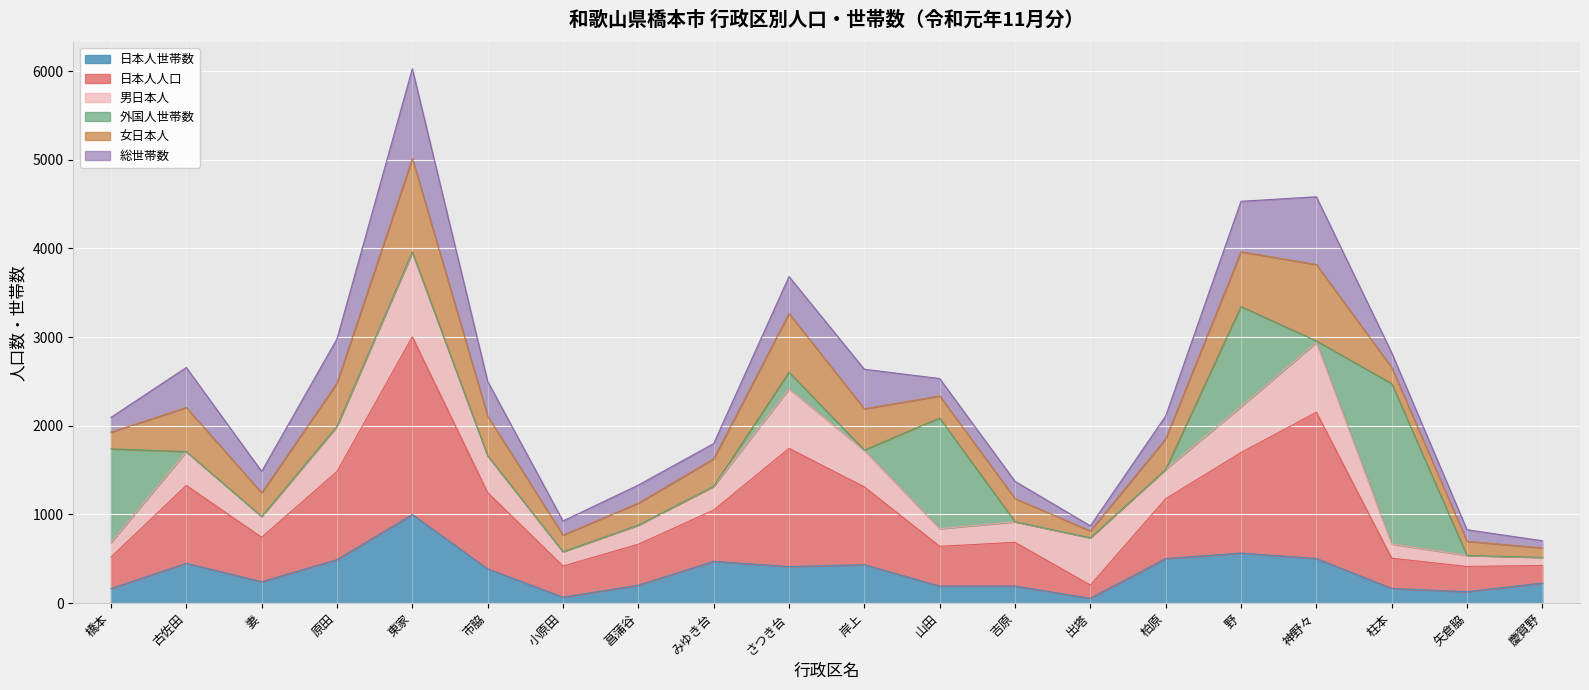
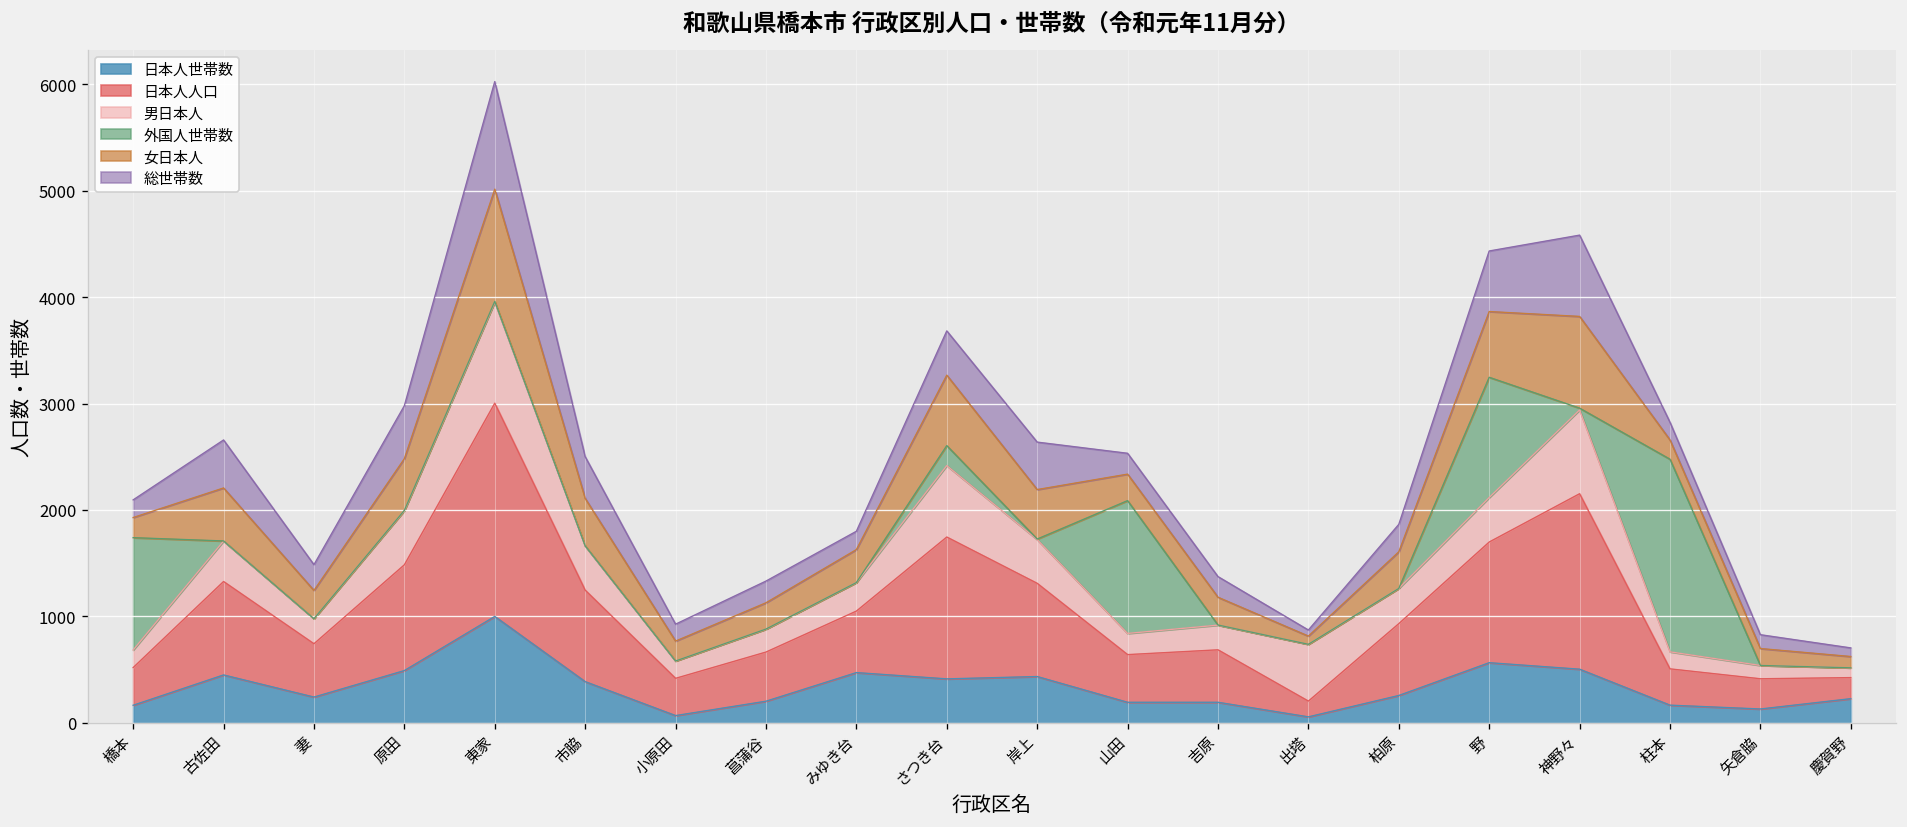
  {
    "日本人世帯数": {
      "橋本": 200,
      "古佐田": 500,
      "妻": 200,
      "原田": 500,
      "東家": 1000,
      "市脇": 400,
      "小原田": 100,
      "菖蒲谷": 200,
      "みゆき台": 500,
      "さつき台": 400,
      "岸上": 400,
      "山田": 200,
      "吉原": 200,
      "出塔": 100,
-     "柏原": 500,
+     "柏原": 300,
      "野": 600,
      "神野々": 500,
      "柱本": 200,
      "矢倉脇": 100,
      "慶賀野": 200
    },
    "男日本人": {
      "橋本": 200,
      "さつき台": 700,
      "山田": 200,
-     "野": 500,
+     "野": 400,
      "柱本": 200
    },
    "外国人世帯数": {
      "橋本": 1100,
      "さつき台": 200,
      "山田": 1200,
      "野": 1100,
      "柱本": 1800
    },
    "総世帯数": {
      "橋本": 200,
      "古佐田": 500,
      "妻": 200,
      "原田": 500,
      "東家": 1000,
      "市脇": 400,
      "小原田": 200,
      "菖蒲谷": 200,
      "みゆき台": 200,
      "さつき台": 400,
      "岸上": 400,
      "山田": 200,
      "吉原": 200,
      "出塔": 100,
      "柏原": 300,
      "野": 600,
      "神野々": 800,
      "柱本": 200,
      "矢倉脇": 100,
      "慶賀野": 100
    }
  }
